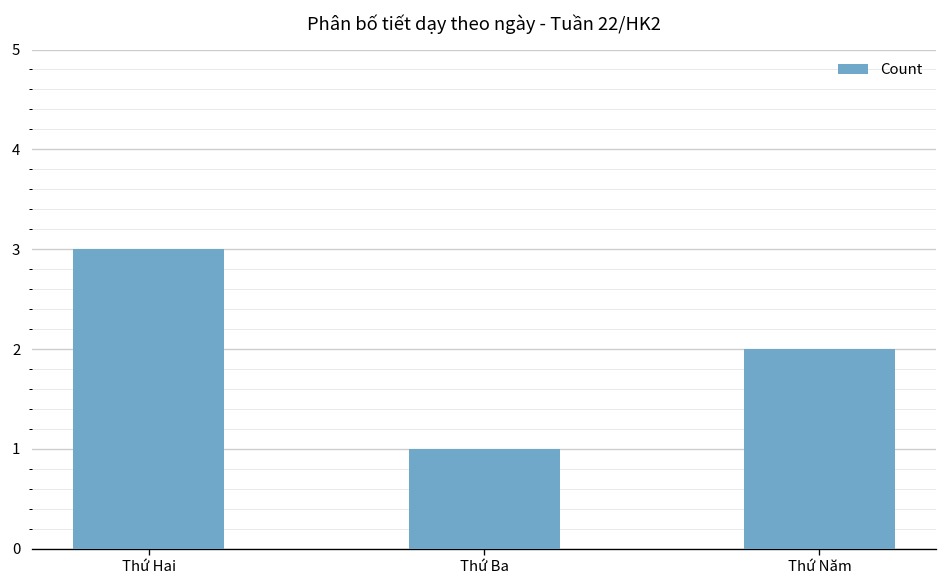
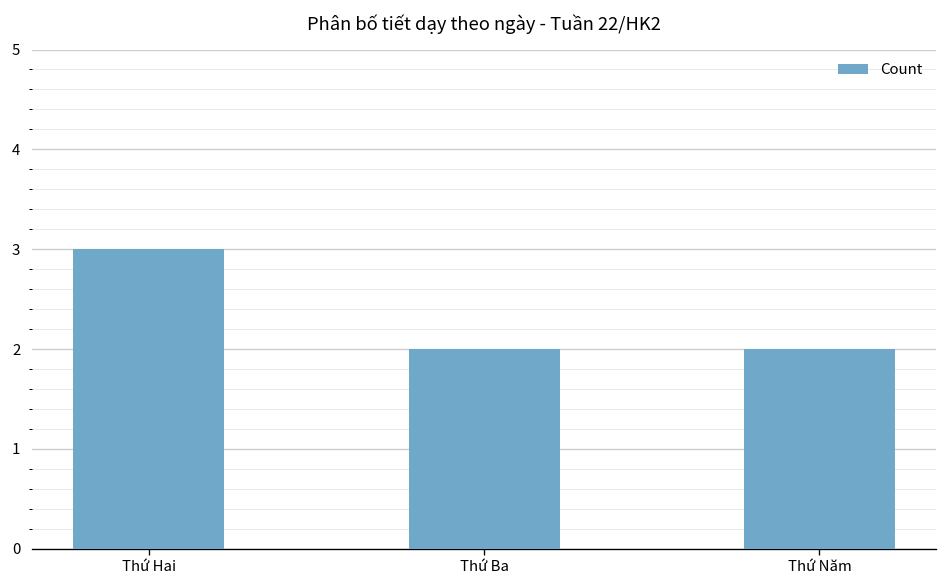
  {
    "Thứ Hai": 3,
-   "Thứ Ba": 1,
+   "Thứ Ba": 2,
    "Thứ Năm": 2
  }
